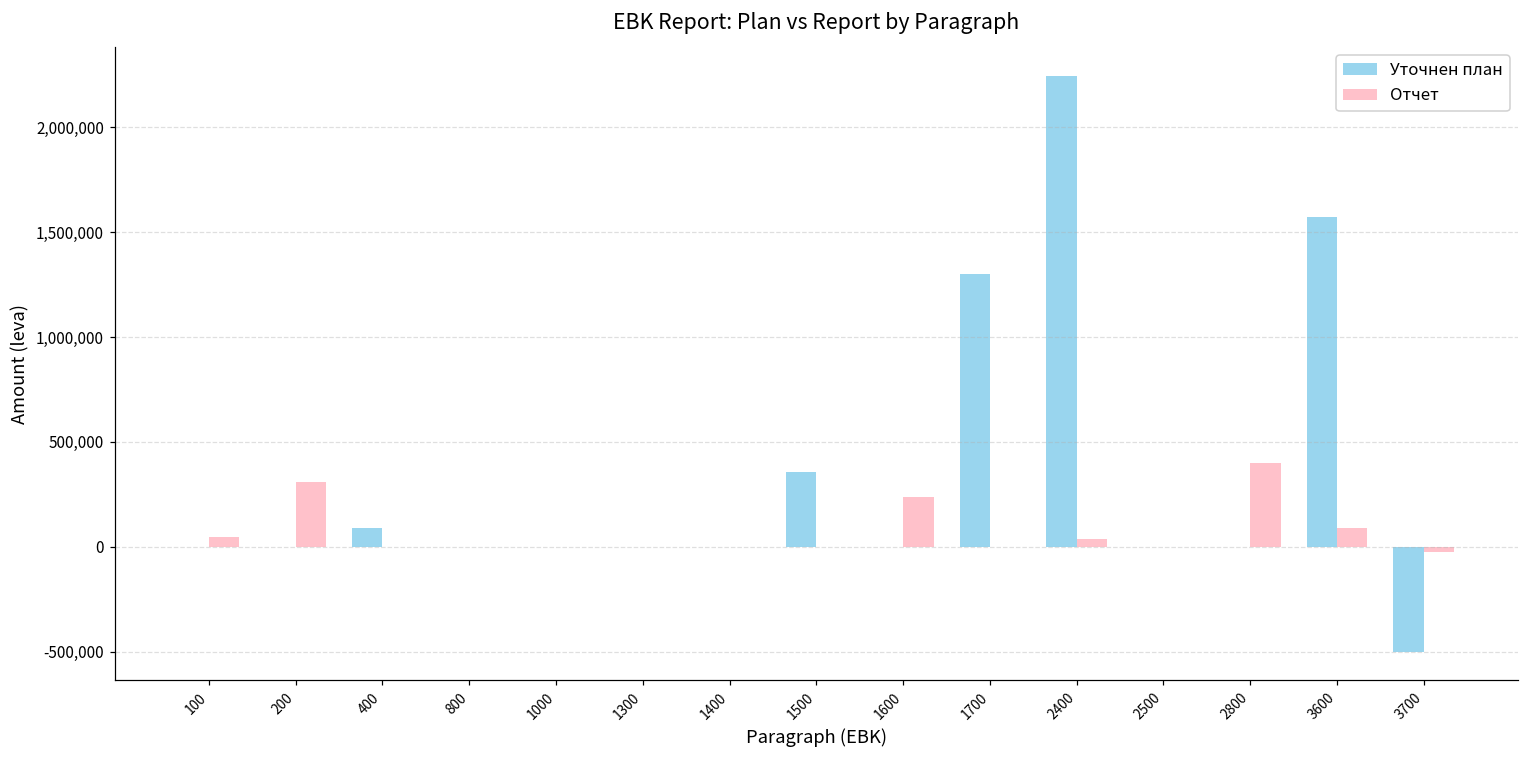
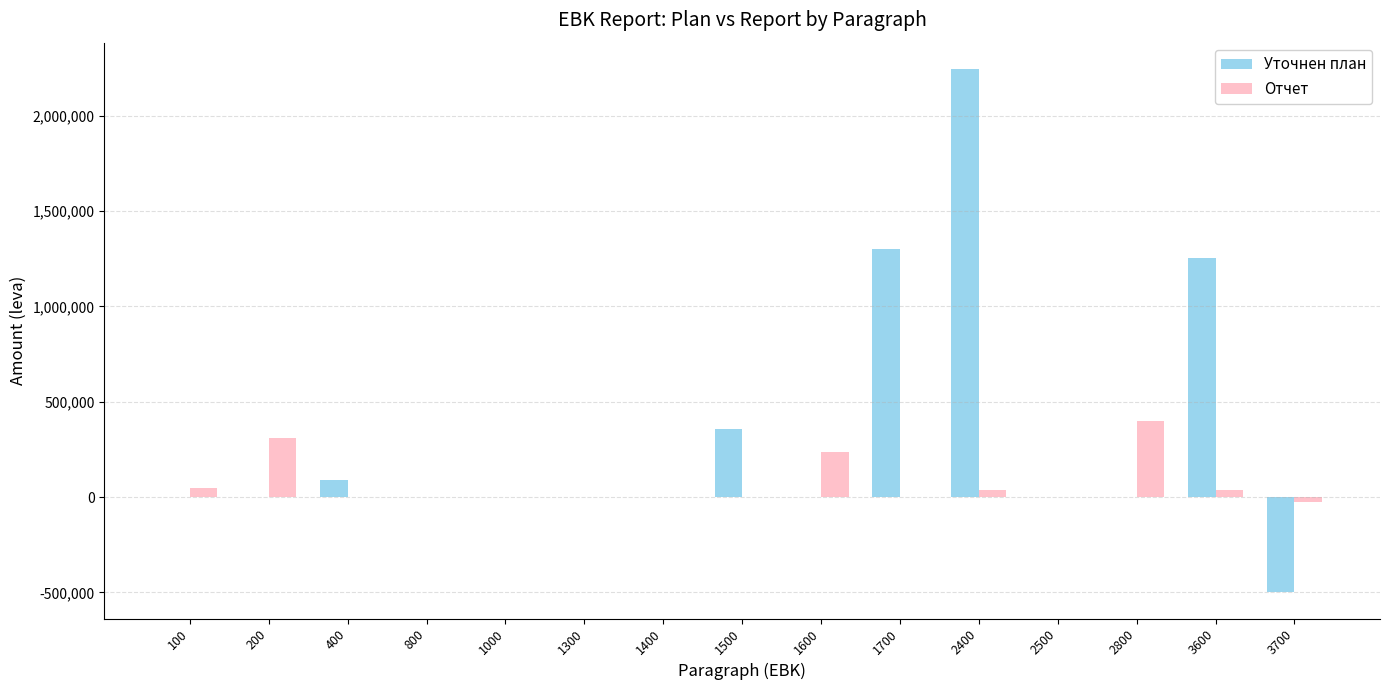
  {
    "Уточнен план": {
      "100": "0",
      "200": "0",
      "400": "90,000",
      "800": "0",
      "1000": "0",
      "1300": "0",
      "1400": "0",
      "1500": "360,000",
      "1600": "0",
      "1700": "1,300,000",
      "2400": "2,250,000",
      "2500": "0",
      "2800": "0",
-     "3600": "1,570,000",
+     "3600": "1,250,000",
      "3700": "-500,000"
    },
    "Отчет": {
      "100": "50,000",
      "200": "310,000",
      "400": "0",
      "800": "0",
      "1000": "0",
      "1300": "0",
      "1400": "0",
      "1500": "0",
      "1600": "240,000",
      "1700": "0",
      "2400": "40,000",
      "2500": "0",
      "2800": "400,000",
-     "3600": "90,000",
+     "3600": "40,000",
      "3700": "-20,000"
    }
  }
